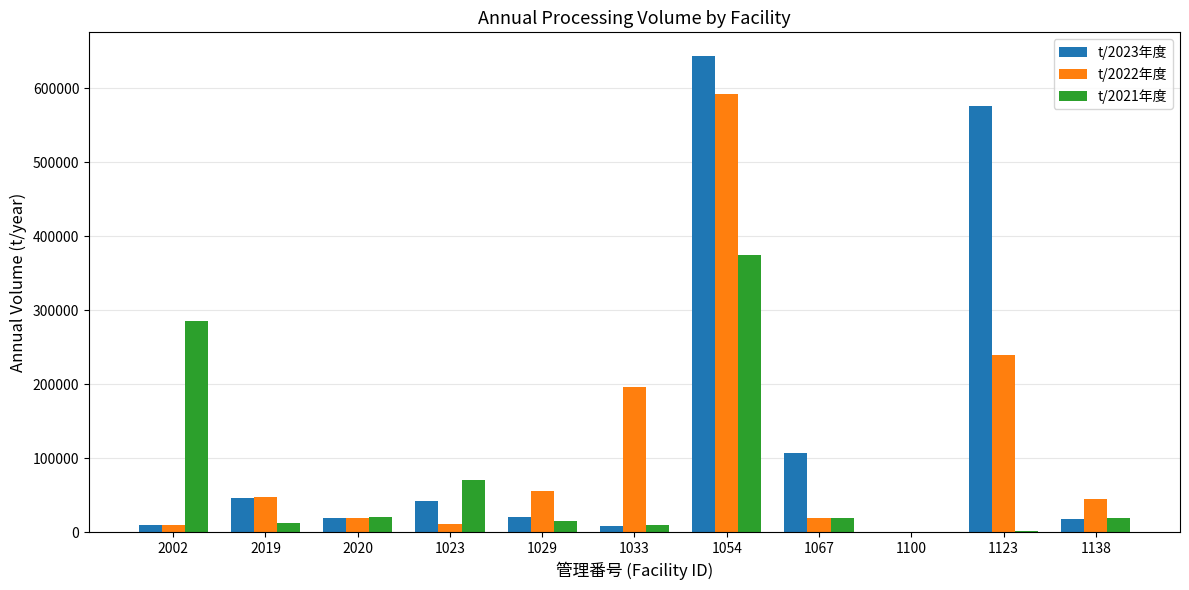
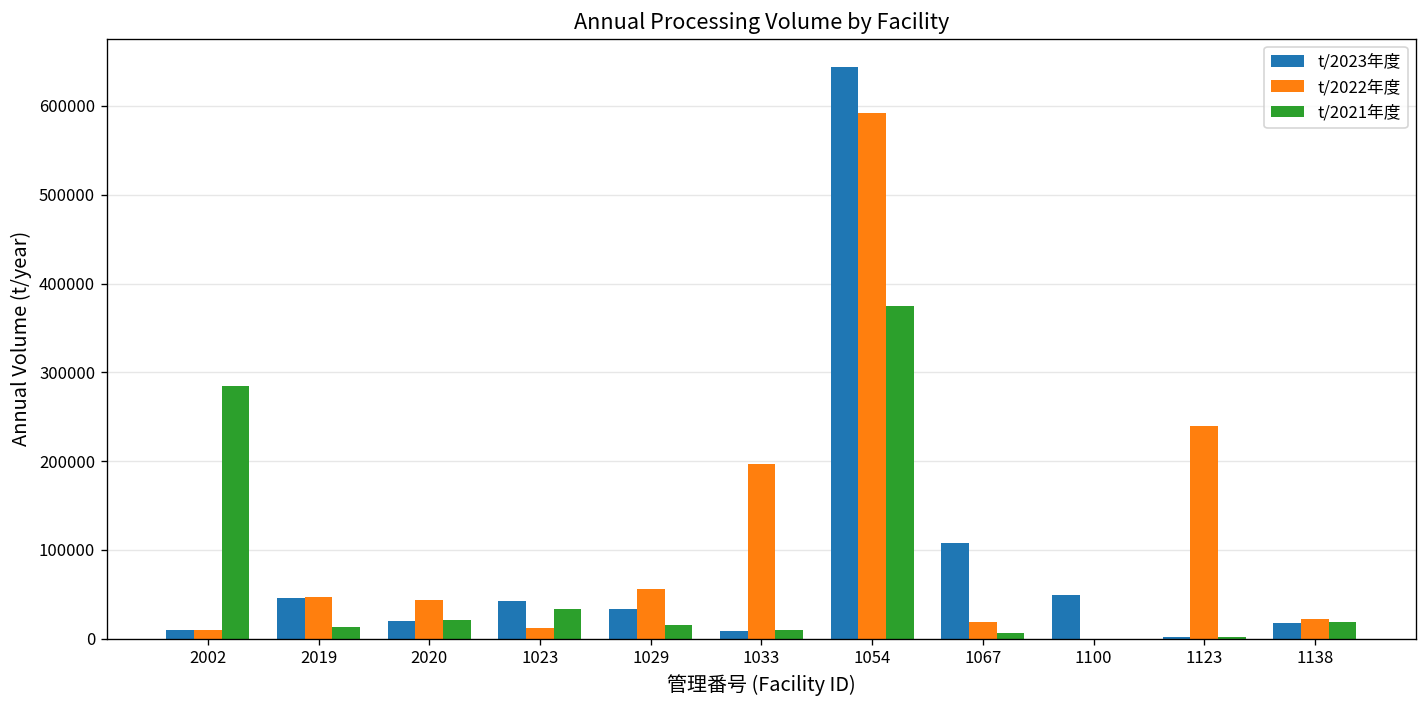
  {
    "t/2023年度": {
      "2002": 10000,
      "2019": 50000,
      "2020": 20000,
      "1023": 40000,
-     "1029": 20000,
+     "1029": 30000,
      "1033": 10000,
      "1054": 640000,
      "1067": 110000,
-     "1100": 0,
-     "1123": 580000,
+     "1100": 50000,
+     "1123": 0,
      "1138": 20000
    },
    "t/2022年度": {
      "2002": 10000,
      "2019": 50000,
-     "2020": 20000,
+     "2020": 40000,
      "1023": 10000,
      "1029": 60000,
      "1033": 200000,
      "1054": 590000,
      "1067": 20000,
      "1100": 0,
      "1123": 240000,
-     "1138": 50000
+     "1138": 20000
    },
    "t/2021年度": {
      "2002": 280000,
      "2019": 10000,
      "2020": 20000,
-     "1023": 70000,
+     "1023": 30000,
      "1029": 20000,
      "1033": 10000,
      "1054": 370000,
-     "1067": 20000,
+     "1067": 10000,
      "1100": 0,
      "1138": 20000
    }
  }
